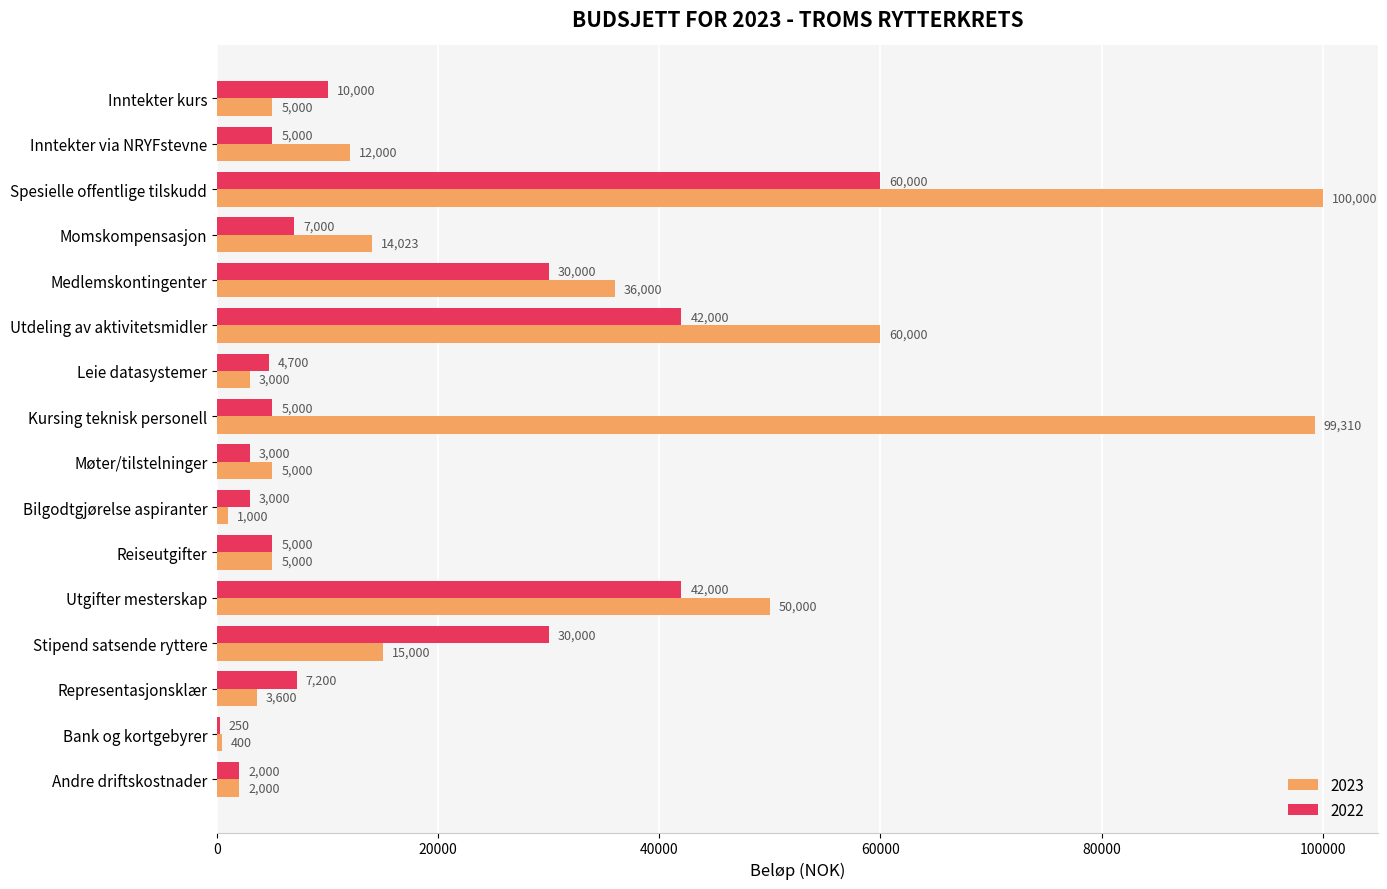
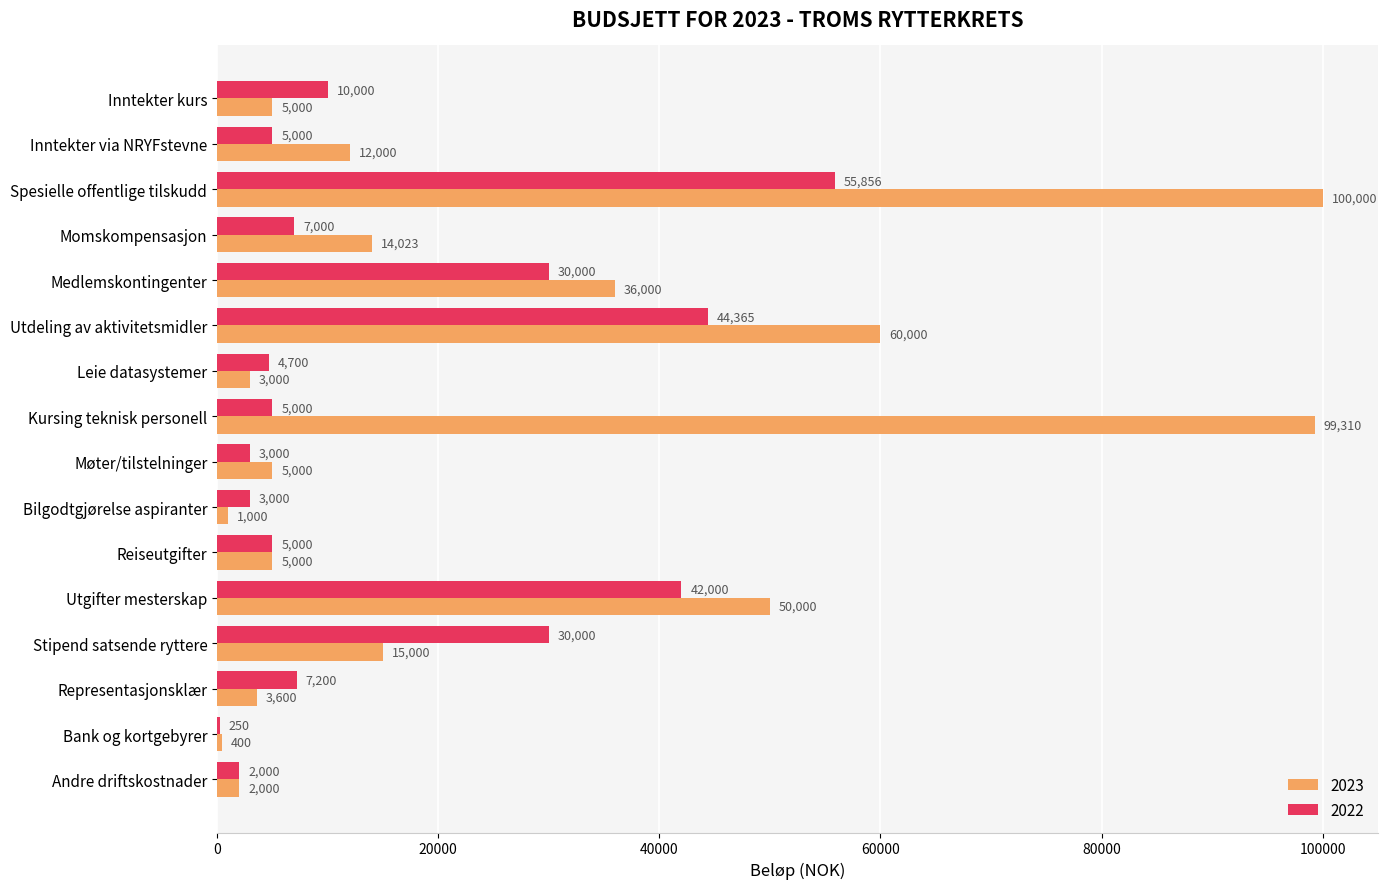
  {
    "2023": {
      "Inntekter kurs": "5,000",
      "Inntekter via NRYFstevne": "12,000",
      "Spesielle offentlige tilskudd": "100,000",
      "Momskompensasjon": "14,023",
      "Medlemskontingenter": "36,000",
      "Utdeling av aktivitetsmidler": "60,000",
      "Leie datasystemer": "3,000",
      "Kursing teknisk personell": "99,310",
      "Møter/tilstelninger": "5,000",
      "Bilgodtgjørelse aspiranter": "1,000",
      "Reiseutgifter": "5,000",
      "Utgifter mesterskap": "50,000",
      "Stipend satsende ryttere": "15,000",
      "Representasjonsklær": "3,600",
      "Bank og kortgebyrer": "400",
      "Andre driftskostnader": "2,000"
    },
    "2022": {
      "Inntekter kurs": "10,000",
      "Inntekter via NRYFstevne": "5,000",
-     "Spesielle offentlige tilskudd": "60,000",
+     "Spesielle offentlige tilskudd": "55,856",
      "Momskompensasjon": "7,000",
      "Medlemskontingenter": "30,000",
-     "Utdeling av aktivitetsmidler": "42,000",
+     "Utdeling av aktivitetsmidler": "44,365",
      "Leie datasystemer": "4,700",
      "Kursing teknisk personell": "5,000",
      "Møter/tilstelninger": "3,000",
      "Bilgodtgjørelse aspiranter": "3,000",
      "Reiseutgifter": "5,000",
      "Utgifter mesterskap": "42,000",
      "Stipend satsende ryttere": "30,000",
      "Representasjonsklær": "7,200",
      "Bank og kortgebyrer": "250",
      "Andre driftskostnader": "2,000"
    }
  }
